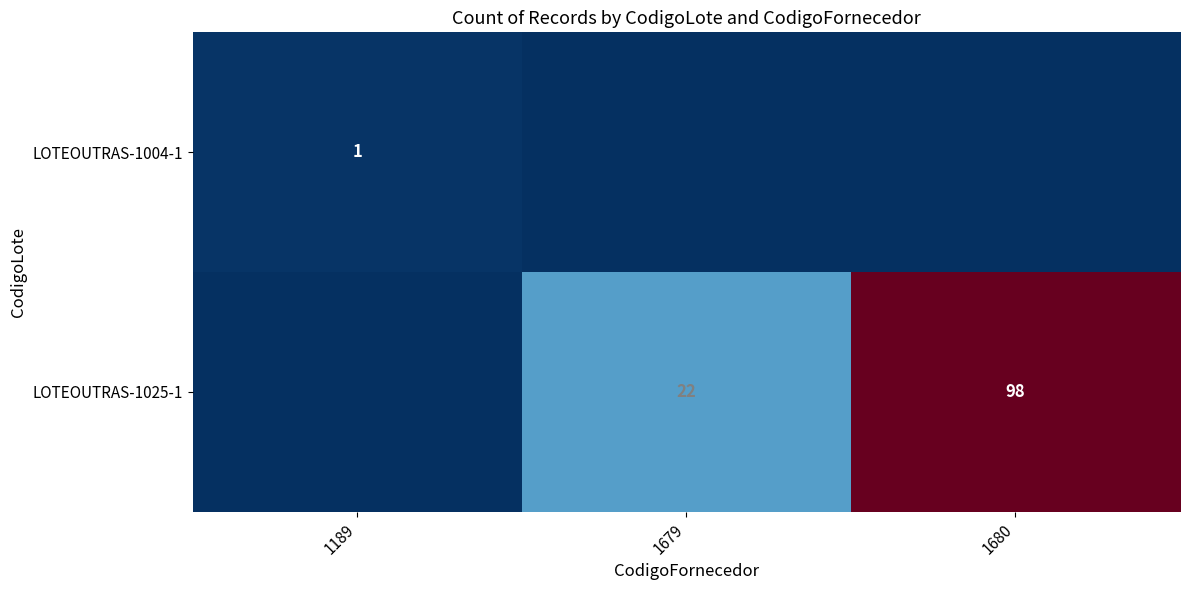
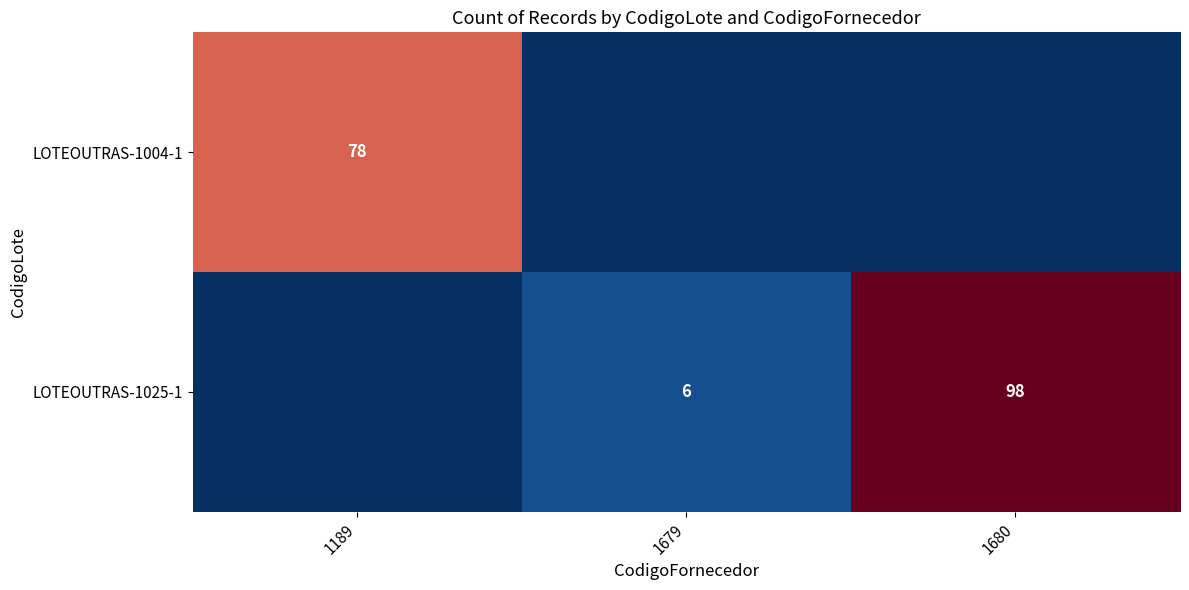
  {
    "LOTEOUTRAS-1004-1": {
-     "1189": 1
+     "1189": 78
    },
    "LOTEOUTRAS-1025-1": {
-     "1679": 22,
+     "1679": 6,
      "1680": 98
    }
  }
